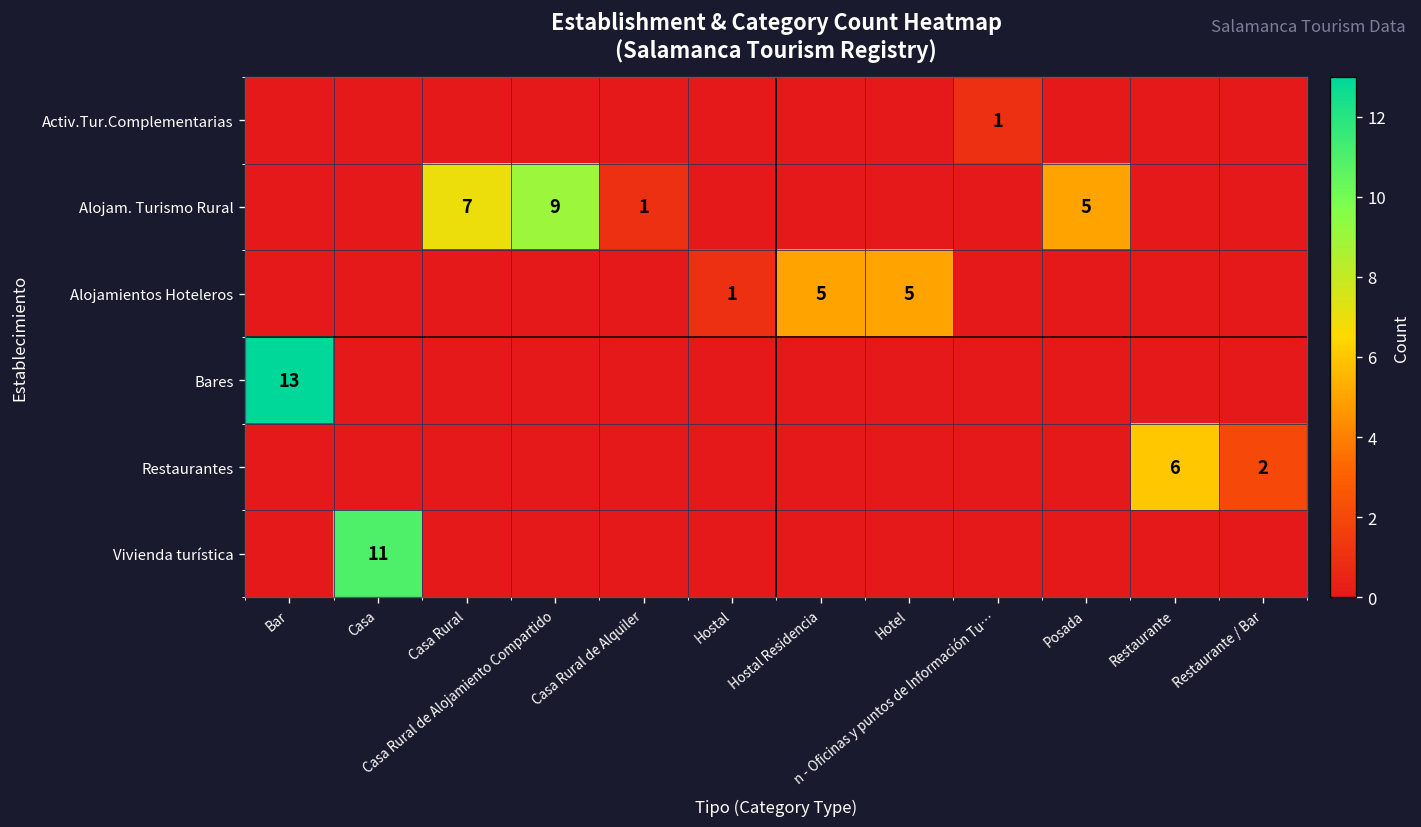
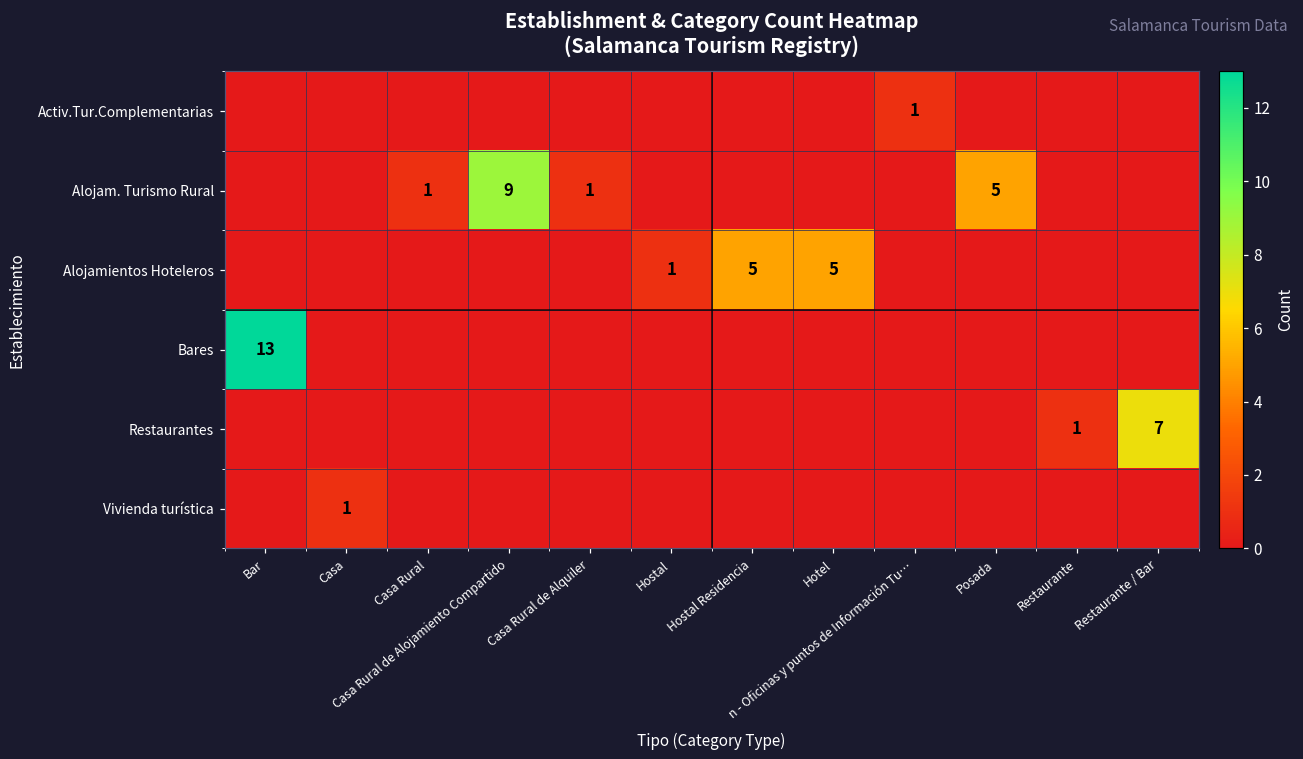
  {
    "Activ.Tur.Complementarias": {
      "n - Oficinas y puntos de Información Tu…": 1
    },
    "Alojam. Turismo Rural": {
-     "Casa Rural": 7,
+     "Casa Rural": 1,
      "Casa Rural de Alojamiento Compartido": 9,
      "Casa Rural de Alquiler": 1,
      "Posada": 5
    },
    "Alojamientos Hoteleros": {
      "Hostal": 1,
      "Hostal Residencia": 5,
      "Hotel": 5
    },
    "Bares": {
      "Bar": 13
    },
    "Restaurantes": {
-     "Restaurante": 6,
-     "Restaurante / Bar": 2
+     "Restaurante": 1,
+     "Restaurante / Bar": 7
    },
    "Vivienda turística": {
-     "Casa": 11
+     "Casa": 1
    }
  }
